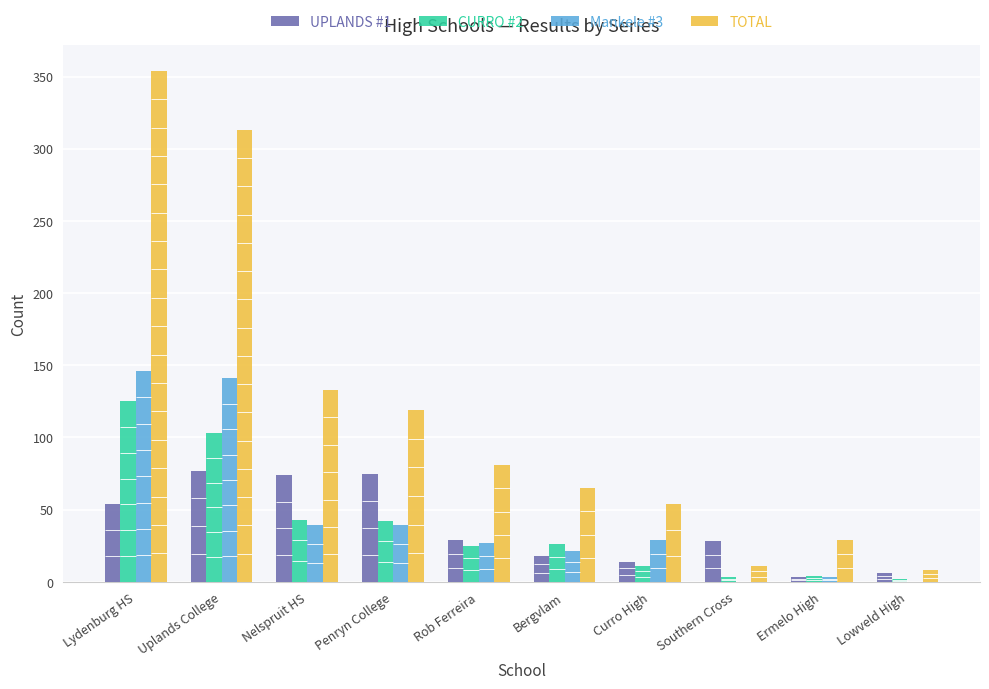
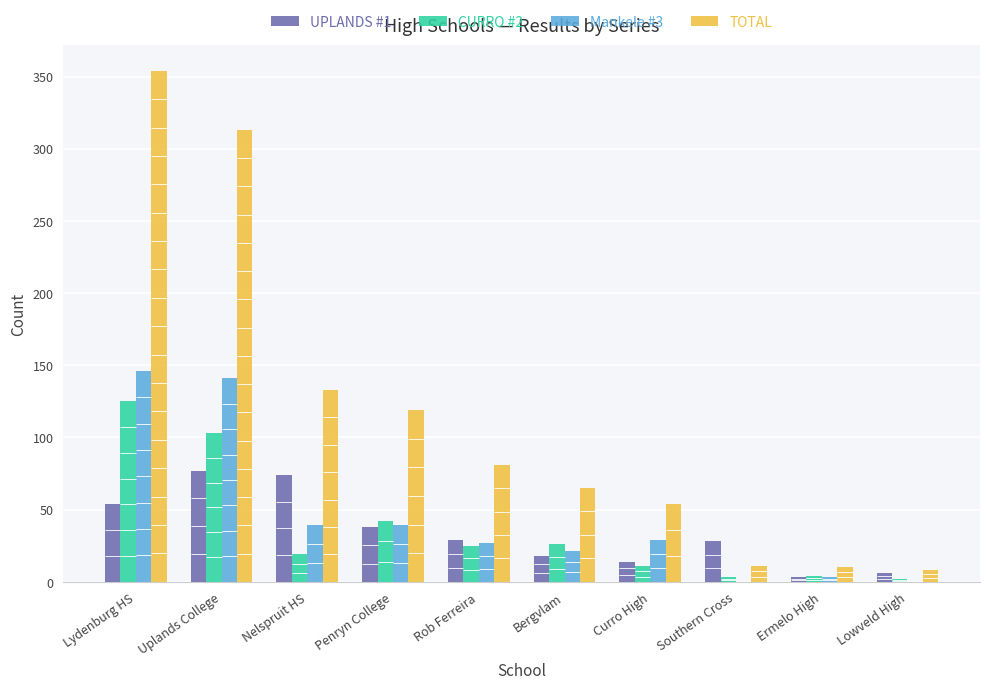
  {
    "UPLANDS #1": {
      "Lydenburg HS": 54,
      "Uplands College": 77,
      "Nelspruit HS": 74,
-     "Penryn College": 75,
+     "Penryn College": 38,
      "Rob Ferreira": 29,
      "Bergvlam": 18,
      "Curro High": 14,
      "Southern Cross": 28,
      "Ermelo High": 3,
      "Lowveld High": 6
    },
    "CURRO #2": {
      "Lydenburg HS": 125,
      "Uplands College": 103,
-     "Nelspruit HS": 43,
+     "Nelspruit HS": 19,
      "Penryn College": 42,
      "Rob Ferreira": 25,
      "Bergvlam": 26,
      "Curro High": 11,
      "Southern Cross": 3,
      "Ermelo High": 4,
      "Lowveld High": 2
    },
    "Mankele #3": {
      "Lydenburg HS": 146,
      "Uplands College": 141,
      "Nelspruit HS": 39,
      "Penryn College": 39,
      "Rob Ferreira": 27,
      "Bergvlam": 21,
      "Curro High": 29,
      "Southern Cross": 0,
      "Ermelo High": 3,
      "Lowveld High": 0
    },
    "TOTAL": {
      "Lydenburg HS": 354,
      "Uplands College": 313,
      "Nelspruit HS": 133,
      "Penryn College": 119,
      "Rob Ferreira": 81,
      "Bergvlam": 65,
      "Curro High": 54,
      "Southern Cross": 11,
-     "Ermelo High": 29,
+     "Ermelo High": 10,
      "Lowveld High": 8
    }
  }
